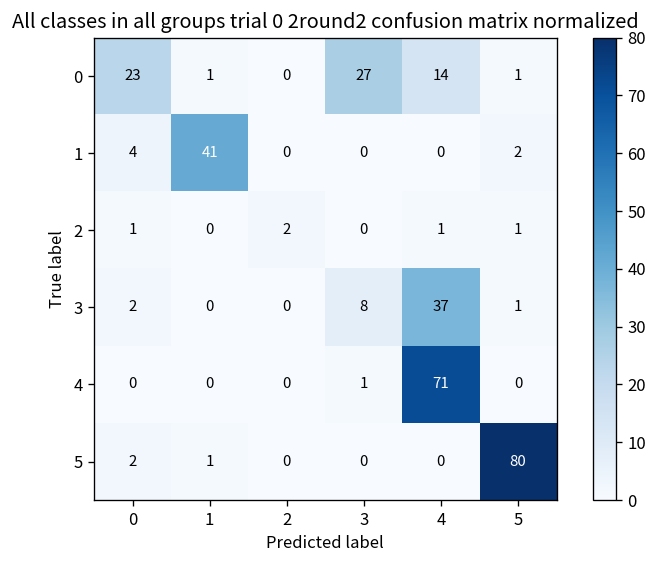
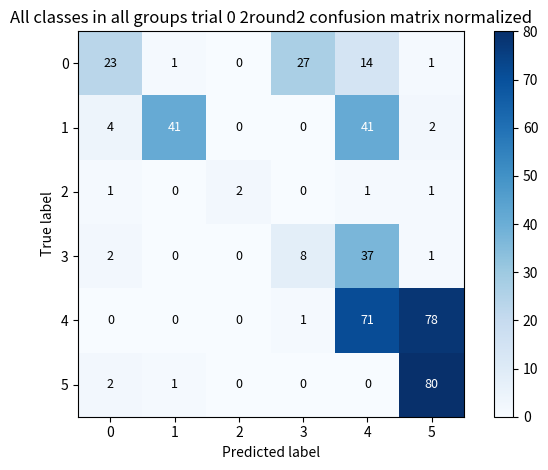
  {
    "0": {
      "0": 23,
      "1": 1,
      "2": 0,
      "3": 27,
      "4": 14,
      "5": 1
    },
    "1": {
      "0": 4,
      "1": 41,
      "2": 0,
      "3": 0,
-     "4": 0,
+     "4": 41,
      "5": 2
    },
    "2": {
      "0": 1,
      "1": 0,
      "2": 2,
      "3": 0,
      "4": 1,
      "5": 1
    },
    "3": {
      "0": 2,
      "1": 0,
      "2": 0,
      "3": 8,
      "4": 37,
      "5": 1
    },
    "4": {
      "0": 0,
      "1": 0,
      "2": 0,
      "3": 1,
      "4": 71,
-     "5": 0
+     "5": 78
    },
    "5": {
      "0": 2,
      "1": 1,
      "2": 0,
      "3": 0,
      "4": 0,
      "5": 80
    }
  }
